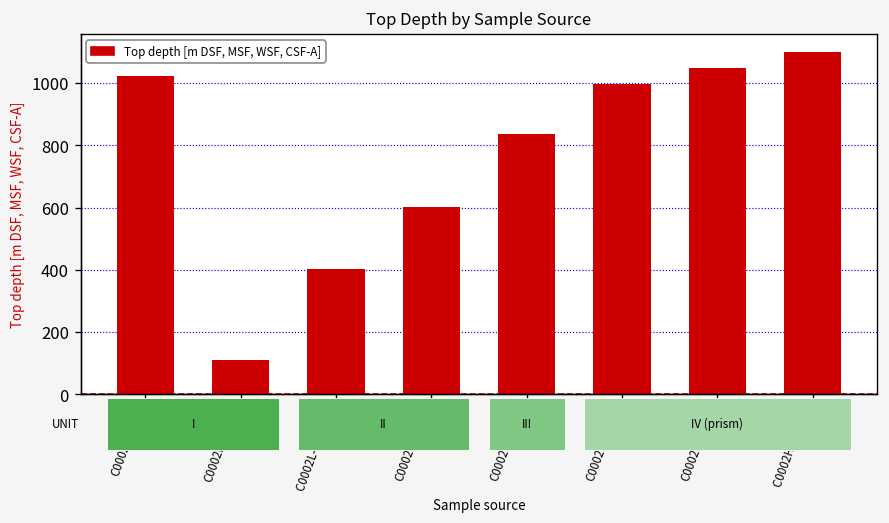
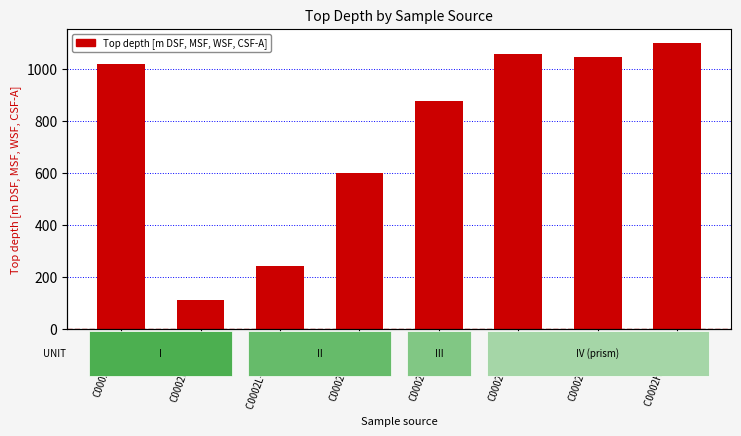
  {
    "C0002D-3H-3": 1020,
    "C0002D-18H-4": 110,
-   "C0002L-14X-1 W": 400,
+   "C0002L-14X-1 W": 240,
    "C0002B-10R-3": 600,
-   "C0002B-40R-3": 840,
-   "C0002B-57R-1": 1000,
+   "C0002B-40R-3": 880,
+   "C0002B-57R-1": 1060,
    "C0002B-65R-1": 1050,
    "C0002H-1R-1 W": 1100
  }
